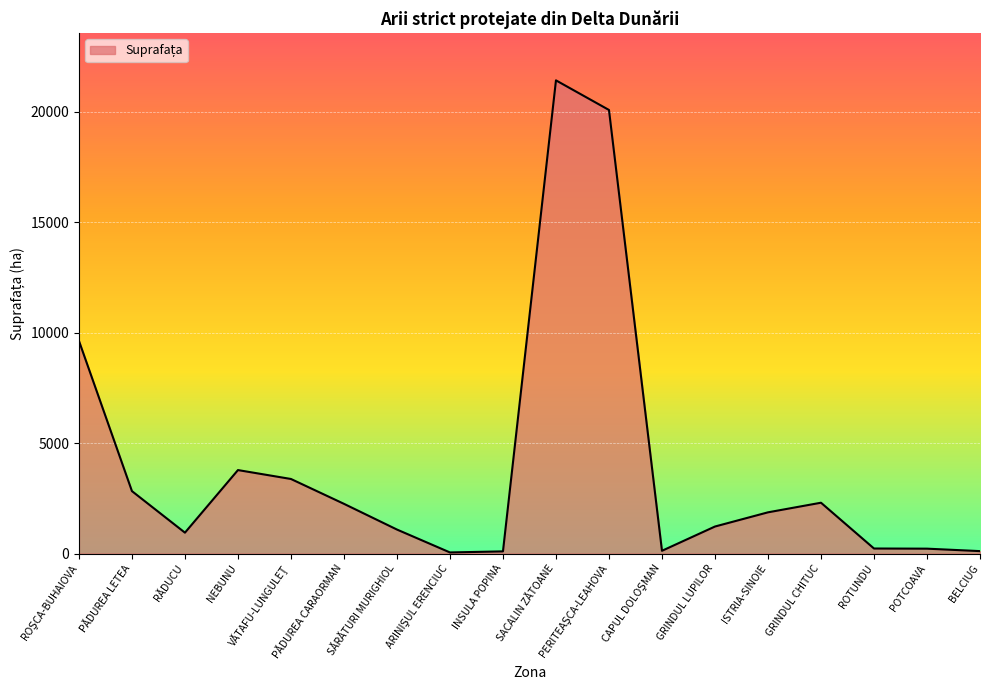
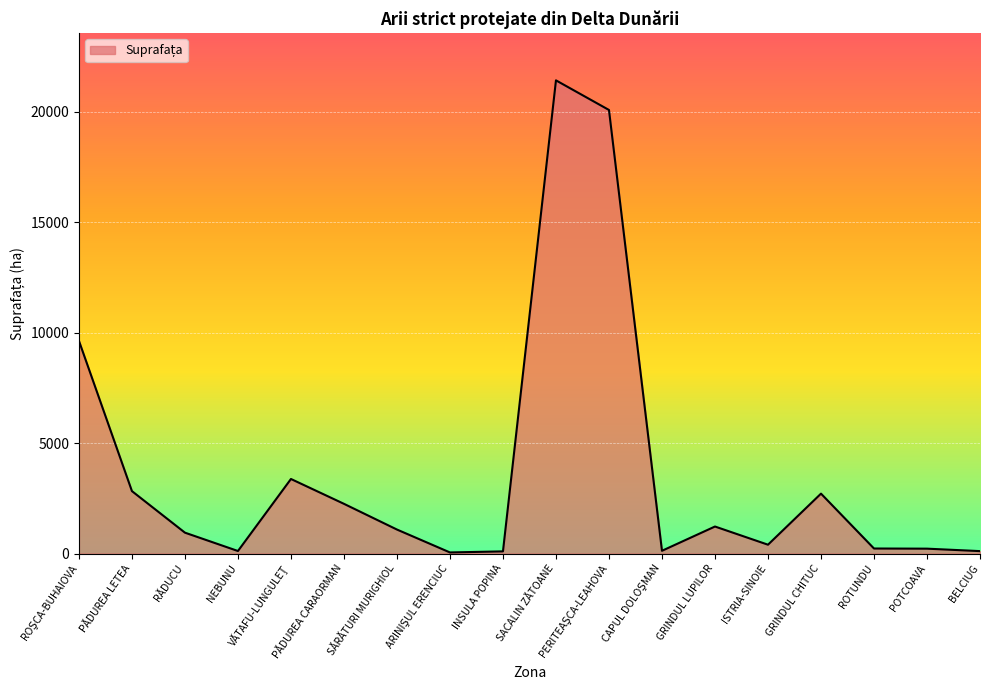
  {
    "ROŞCA-BUHAIOVA": 9600,
    "PĂDUREA LETEA": 2800,
    "RĂDUCU": 900,
-   "NEBUNU": 3800,
+   "NEBUNU": 100,
    "VĂTAFU-LUNGULEŢ": 3400,
    "PĂDUREA CARAORMAN": 2300,
    "SĂRĂTURI MURIGHIOL": 1100,
    "ARINIŞUL ERENCIUC": 100,
    "INSULA POPINA": 100,
    "SACALIN ZĂTOANE": 21400,
    "PERITEAŞCA-LEAHOVA": 20100,
    "CAPUL DOLOŞMAN": 100,
    "GRINDUL LUPILOR": 1200,
-   "ISTRIA-SINOIE": 1900,
-   "GRINDUL CHITUC": 2300,
+   "ISTRIA-SINOIE": 400,
+   "GRINDUL CHITUC": 2700,
    "ROTUNDU": 200,
    "POTCOAVA": 200,
    "BELCIUG": 100
  }
